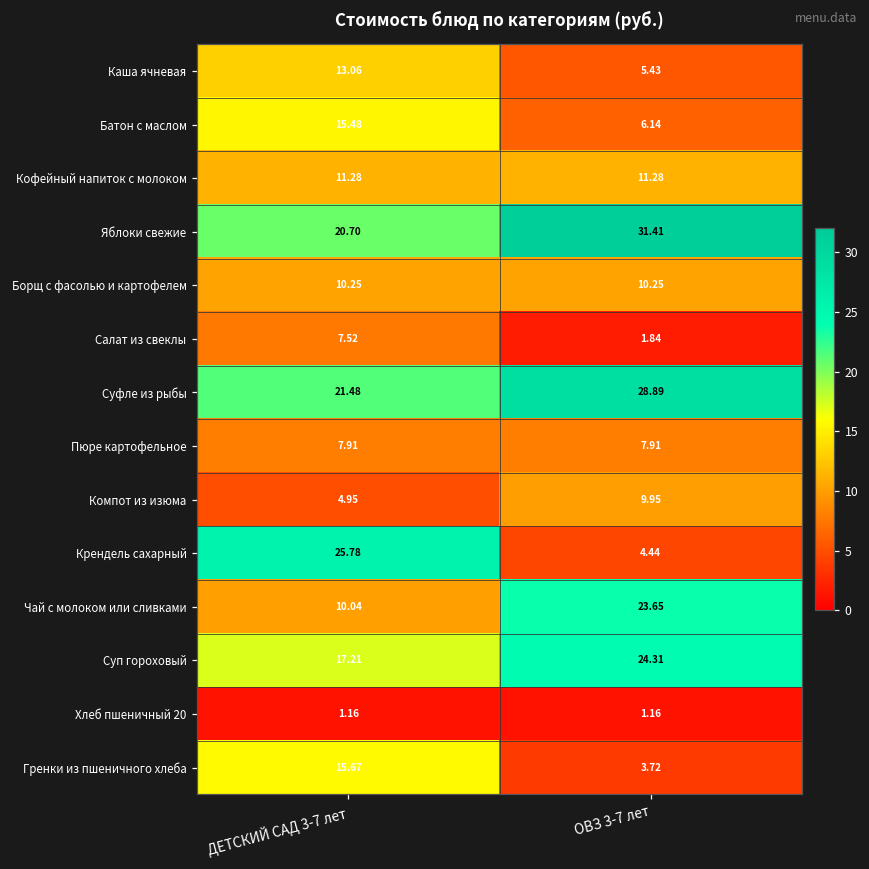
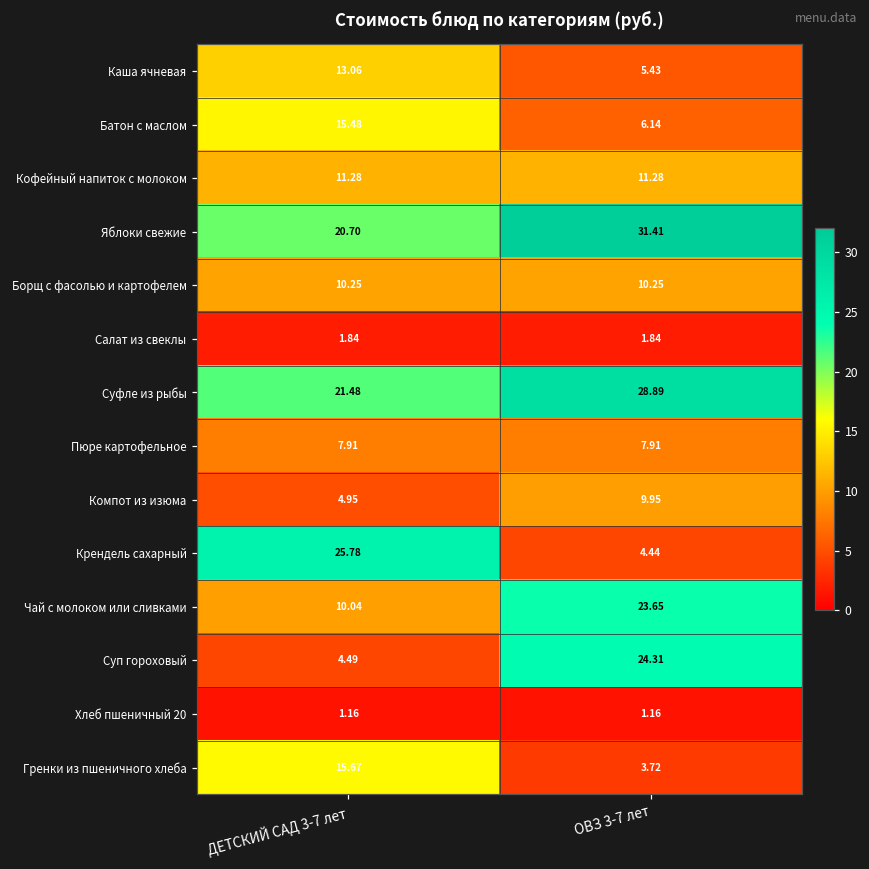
  {
    "Каша ячневая": {
      "ДЕТСКИЙ САД 3-7 лет": 13.06,
      "ОВЗ 3-7 лет": 5.43
    },
    "Батон с маслом": {
      "ДЕТСКИЙ САД 3-7 лет": 15.48,
      "ОВЗ 3-7 лет": 6.14
    },
    "Кофейный напиток с молоком": {
      "ДЕТСКИЙ САД 3-7 лет": 11.28,
      "ОВЗ 3-7 лет": 11.28
    },
    "Яблоки свежие": {
      "ДЕТСКИЙ САД 3-7 лет": 20.70,
      "ОВЗ 3-7 лет": 31.41
    },
    "Борщ с фасолью и картофелем": {
      "ДЕТСКИЙ САД 3-7 лет": 10.25,
      "ОВЗ 3-7 лет": 10.25
    },
    "Салат из свеклы": {
-     "ДЕТСКИЙ САД 3-7 лет": 7.52,
+     "ДЕТСКИЙ САД 3-7 лет": 1.84,
      "ОВЗ 3-7 лет": 1.84
    },
    "Суфле из рыбы": {
      "ДЕТСКИЙ САД 3-7 лет": 21.48,
      "ОВЗ 3-7 лет": 28.89
    },
    "Пюре картофельное": {
      "ДЕТСКИЙ САД 3-7 лет": 7.91,
      "ОВЗ 3-7 лет": 7.91
    },
    "Компот из изюма": {
      "ДЕТСКИЙ САД 3-7 лет": 4.95,
      "ОВЗ 3-7 лет": 9.95
    },
    "Крендель сахарный": {
      "ДЕТСКИЙ САД 3-7 лет": 25.78,
      "ОВЗ 3-7 лет": 4.44
    },
    "Чай с молоком или сливками": {
      "ДЕТСКИЙ САД 3-7 лет": 10.04,
      "ОВЗ 3-7 лет": 23.65
    },
    "Суп гороховый": {
-     "ДЕТСКИЙ САД 3-7 лет": 17.21,
+     "ДЕТСКИЙ САД 3-7 лет": 4.49,
      "ОВЗ 3-7 лет": 24.31
    },
    "Хлеб пшеничный 20": {
      "ДЕТСКИЙ САД 3-7 лет": 1.16,
      "ОВЗ 3-7 лет": 1.16
    },
    "Гренки из пшеничного хлеба": {
      "ДЕТСКИЙ САД 3-7 лет": 15.67,
      "ОВЗ 3-7 лет": 3.72
    }
  }
